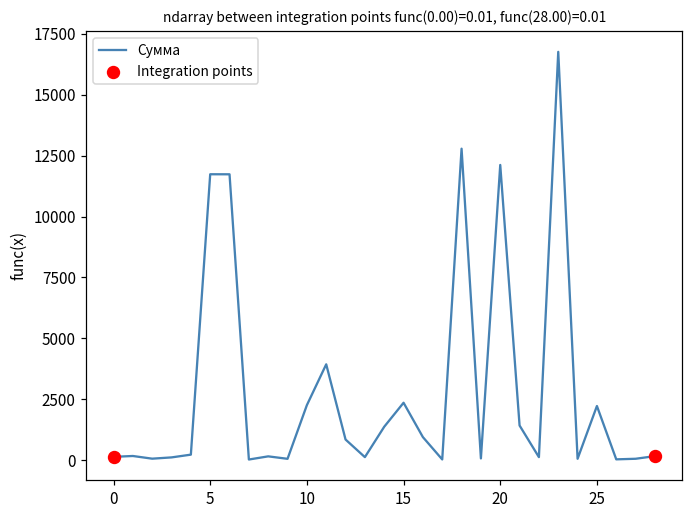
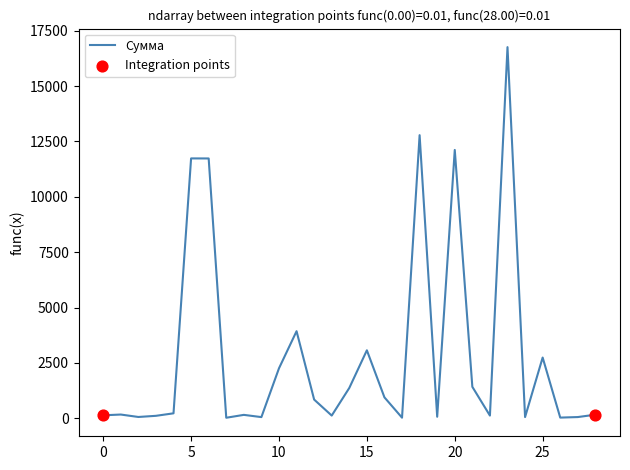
  {
    "Сумма": {
      "5": 11700,
      "10": 2300,
-     "15": 2400,
+     "15": 3100,
      "20": 12100,
-     "25": 2200
+     "25": 2700
    }
  }
